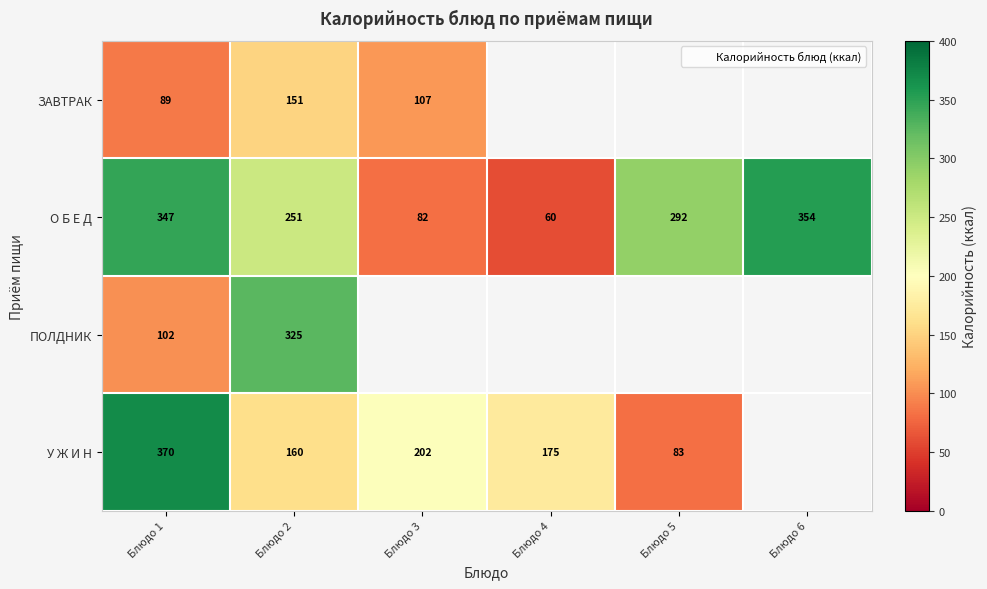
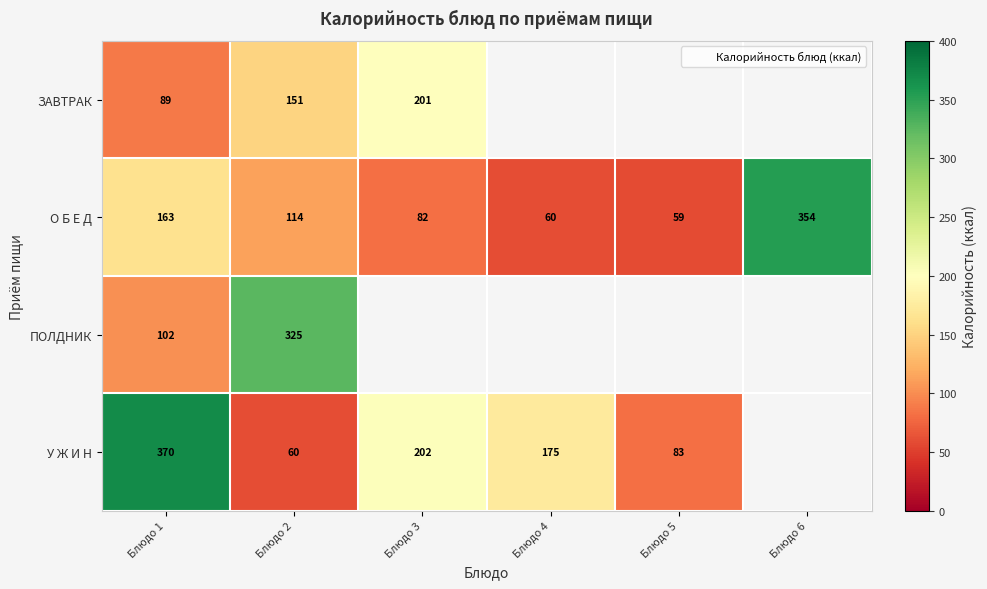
  {
    "ЗАВТРАК": {
      "Блюдо 1": 89,
      "Блюдо 2": 151,
-     "Блюдо 3": 107
+     "Блюдо 3": 201
    },
    "О Б Е Д": {
-     "Блюдо 1": 347,
-     "Блюдо 2": 251,
+     "Блюдо 1": 163,
+     "Блюдо 2": 114,
      "Блюдо 3": 82,
      "Блюдо 4": 60,
-     "Блюдо 5": 292,
+     "Блюдо 5": 59,
      "Блюдо 6": 354
    },
    "ПОЛДНИК": {
      "Блюдо 1": 102,
      "Блюдо 2": 325
    },
    "У Ж И Н": {
      "Блюдо 1": 370,
-     "Блюдо 2": 160,
+     "Блюдо 2": 60,
      "Блюдо 3": 202,
      "Блюдо 4": 175,
      "Блюдо 5": 83
    }
  }
